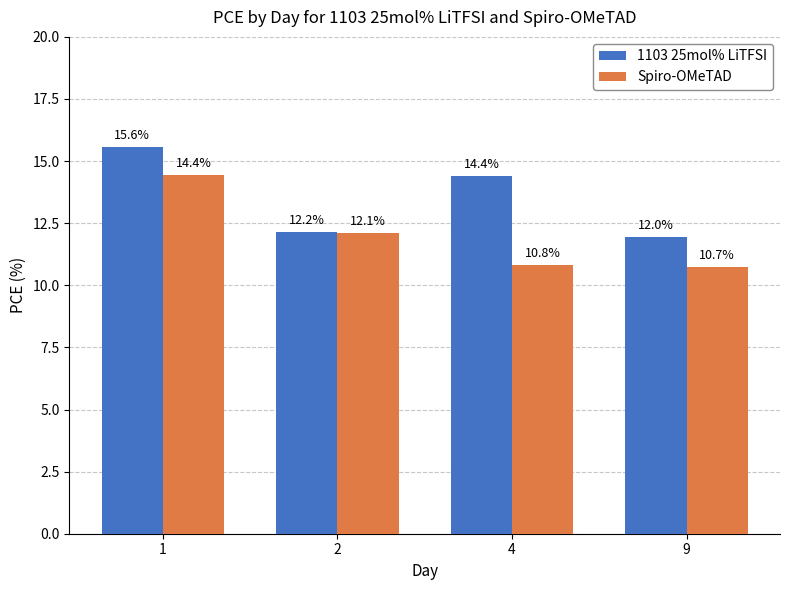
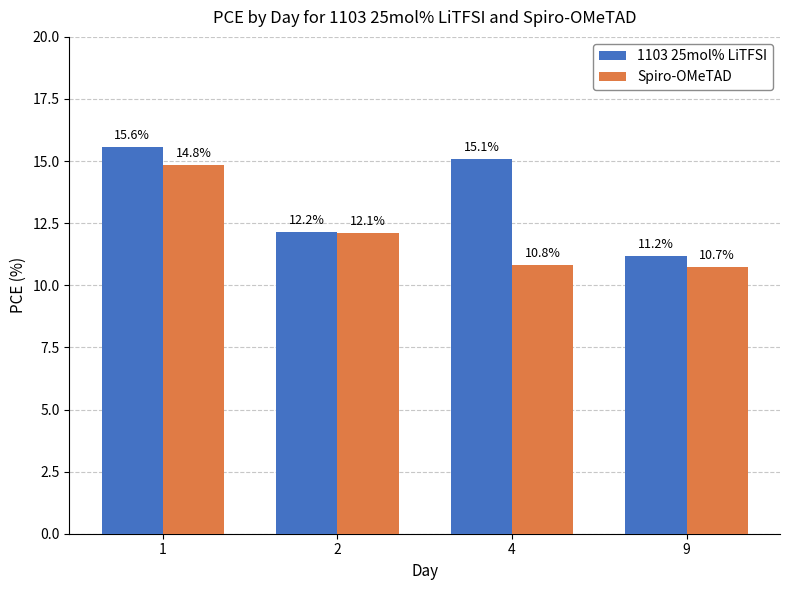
  {
    "1103 25mol% LiTFSI": {
      "1": "15.6%",
      "2": "12.2%",
-     "4": "14.4%",
-     "9": "12.0%"
+     "4": "15.1%",
+     "9": "11.2%"
    },
    "Spiro-OMeTAD": {
-     "1": "14.4%",
+     "1": "14.8%",
      "2": "12.1%",
      "4": "10.8%",
      "9": "10.7%"
    }
  }
